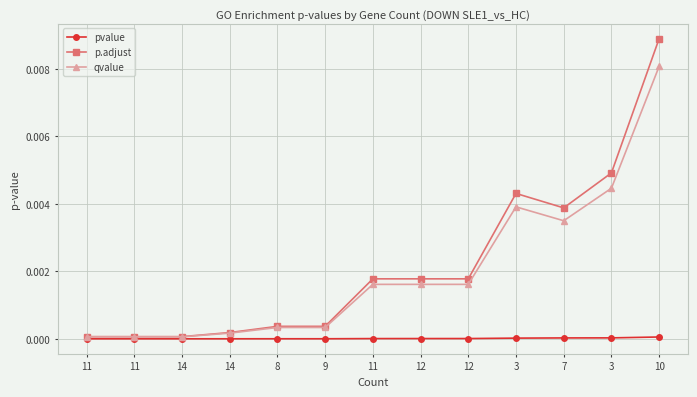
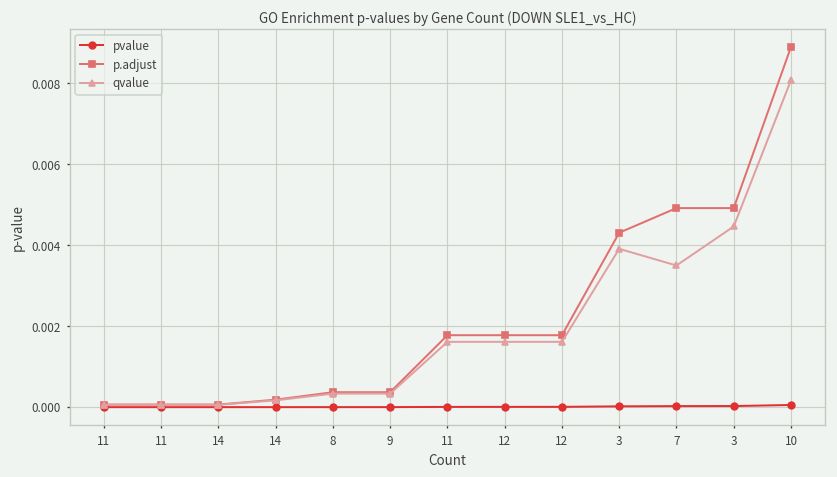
  {
    "pvalue": {
      "8": 0.0000,
      "9": 0.0000,
      "7": 0.0000,
      "10": 0.0001
    },
    "p.adjust": {
-     "7": 0.0039,
+     "7": 0.0049,
      "10": 0.0089
    },
    "qvalue": {
      "7": 0.0035,
      "10": 0.0081
    }
  }
